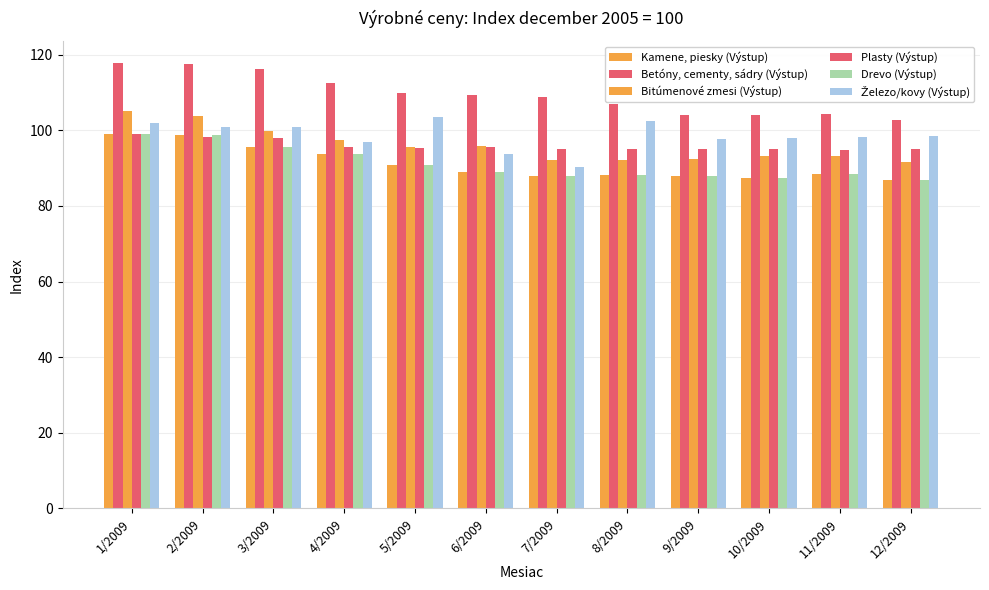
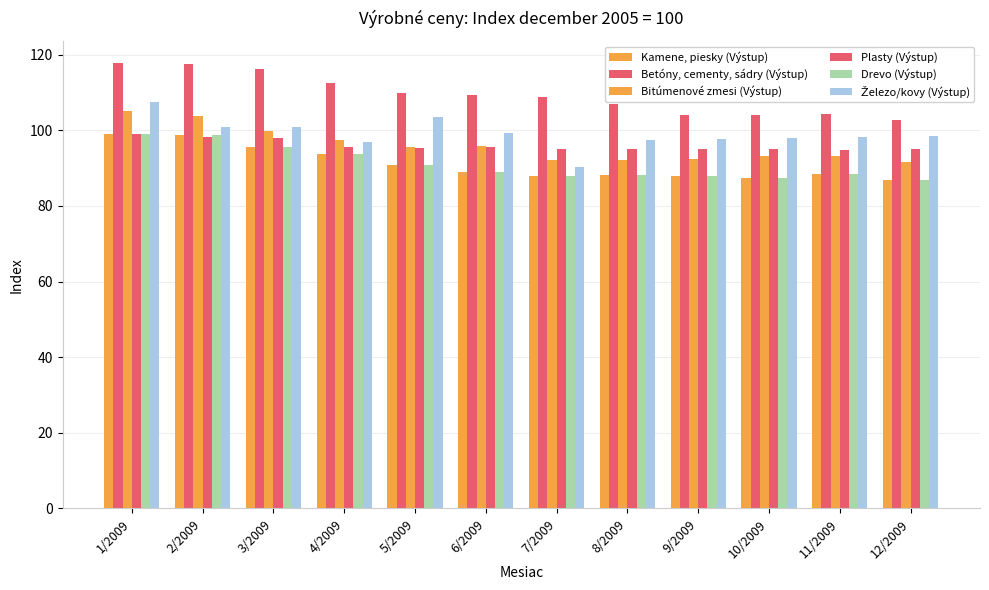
  {
    "Drevo (Výstup)": {
      "1/2009": 99,
      "2/2009": 99,
      "3/2009": 95,
      "4/2009": 94,
      "5/2009": 91,
      "6/2009": 89,
      "7/2009": 88,
      "8/2009": 88,
      "9/2009": 88,
      "10/2009": 87,
      "11/2009": 88,
      "12/2009": 87
    },
    "Železo/kovy (Výstup)": {
-     "1/2009": 102,
+     "1/2009": 107,
      "2/2009": 101,
      "3/2009": 101,
      "4/2009": 97,
      "5/2009": 103,
-     "6/2009": 94,
+     "6/2009": 99,
      "7/2009": 90,
-     "8/2009": 102,
+     "8/2009": 97,
      "9/2009": 98,
      "10/2009": 98,
      "11/2009": 98,
      "12/2009": 98
    }
  }
